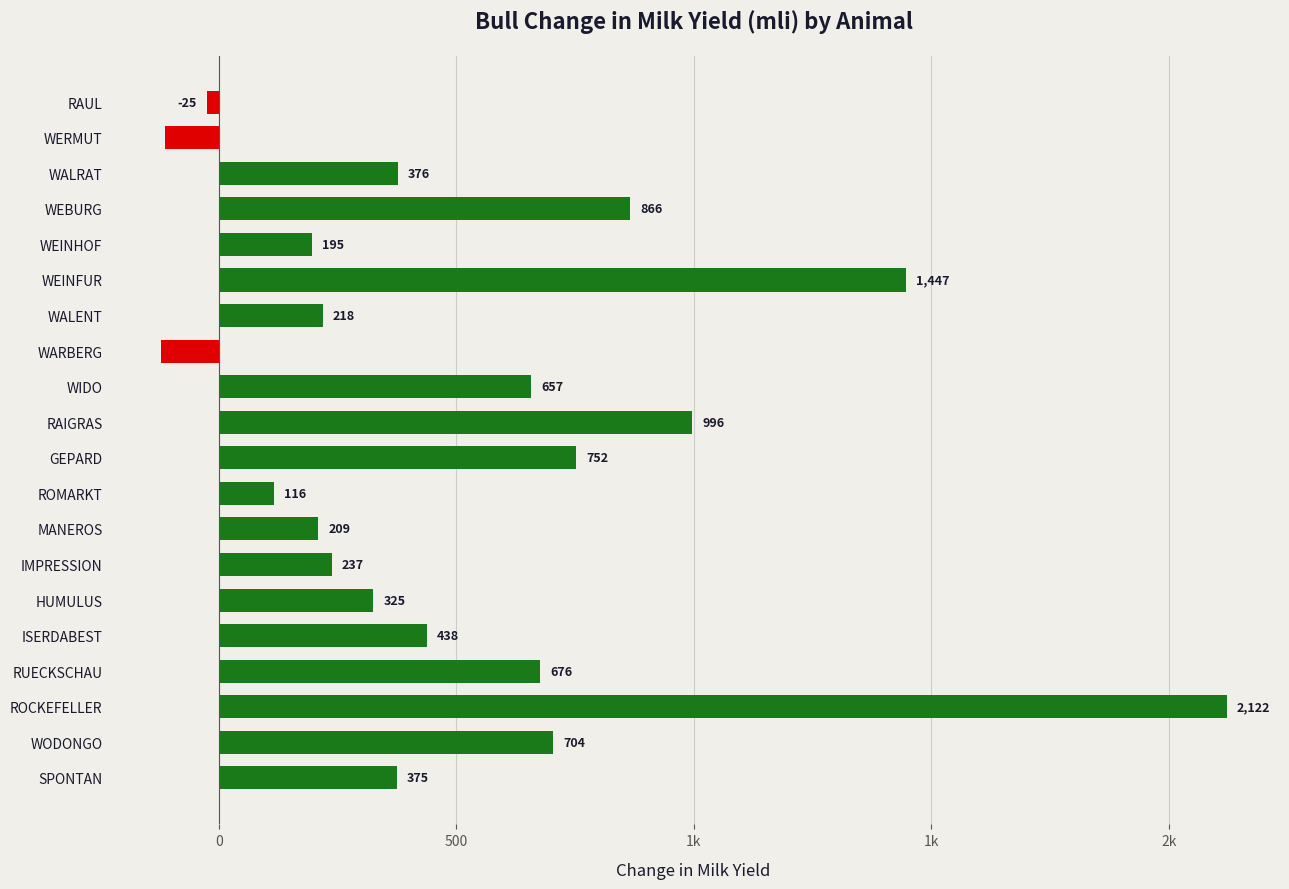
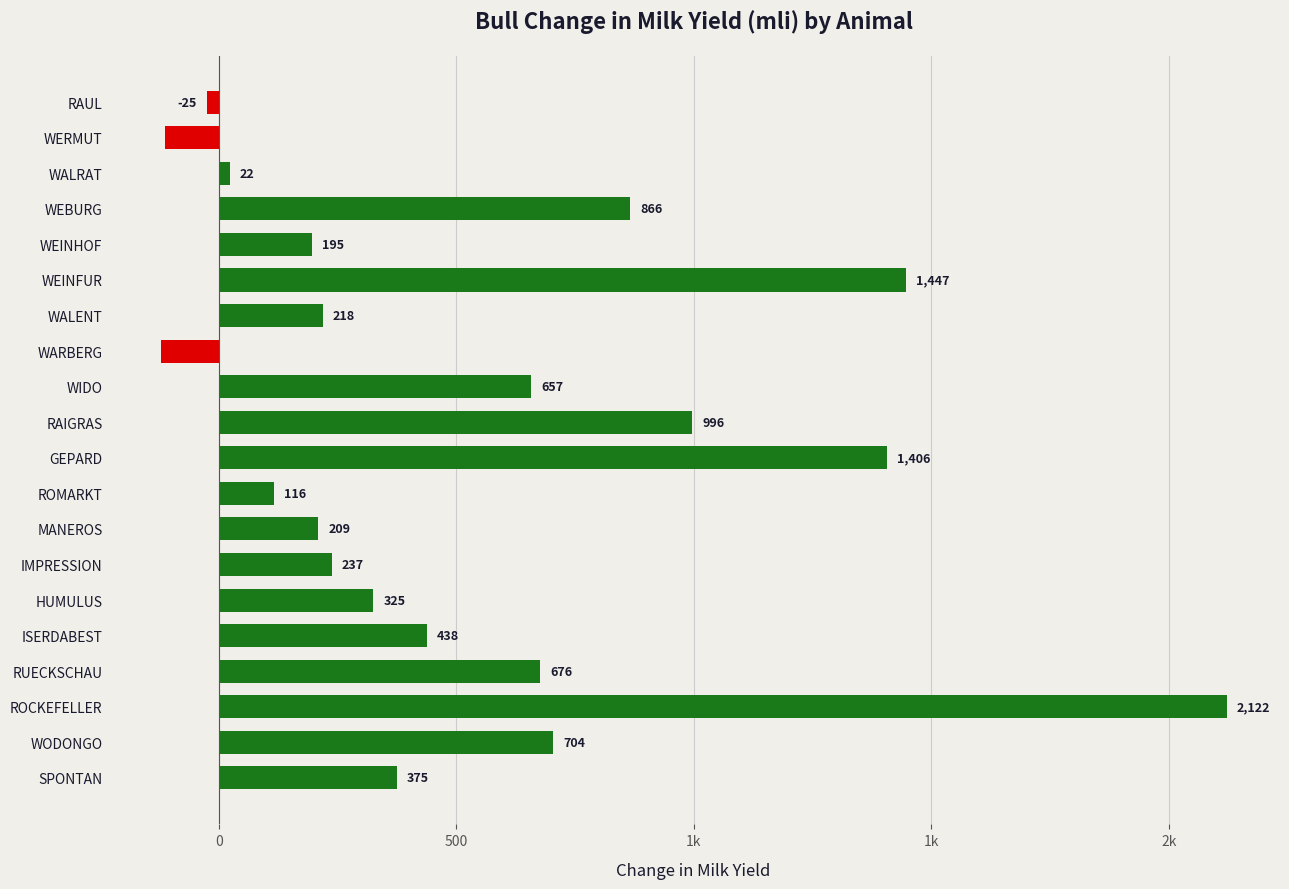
  {
    "RAUL": "-25",
-   "WALRAT": "376",
+   "WALRAT": "22",
    "WEBURG": "866",
    "WEINHOF": "195",
    "WEINFUR": "1,447",
    "WALENT": "218",
    "WIDO": "657",
    "RAIGRAS": "996",
-   "GEPARD": "752",
+   "GEPARD": "1,406",
    "ROMARKT": "116",
    "MANEROS": "209",
    "IMPRESSION": "237",
    "HUMULUS": "325",
    "ISERDABEST": "438",
    "RUECKSCHAU": "676",
    "ROCKEFELLER": "2,122",
    "WODONGO": "704",
    "SPONTAN": "375"
  }
